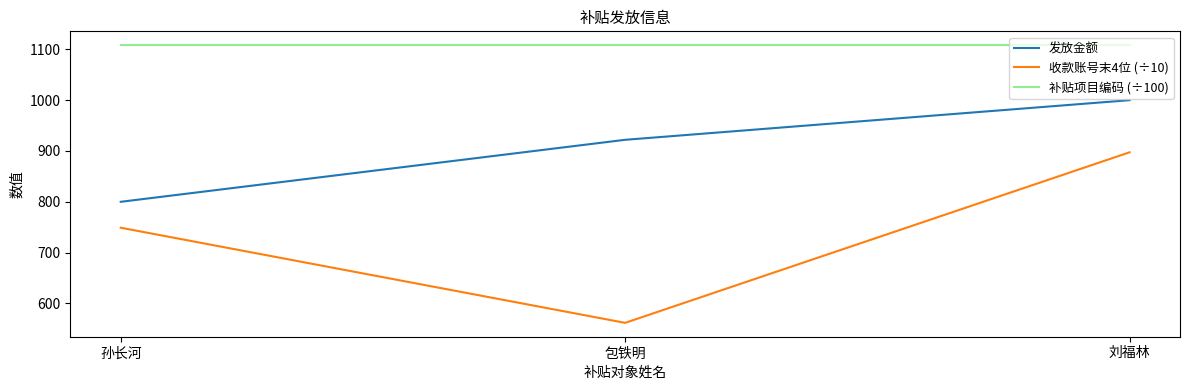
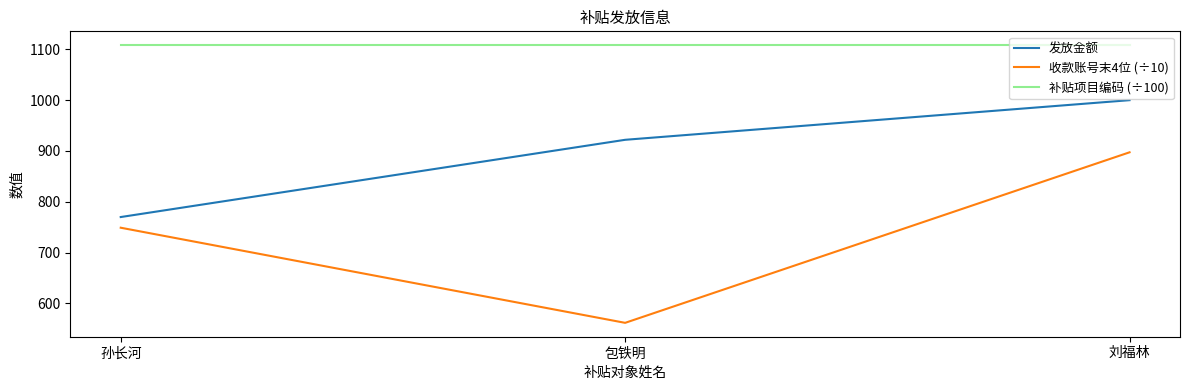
  {
    "发放金额": {
-     "孙长河": 800,
+     "孙长河": 770,
      "包铁明": 920,
      "刘福林": 1000
    },
    "收款账号末4位 (÷10)": {
      "孙长河": 750,
      "包铁明": 560,
      "刘福林": 900
    },
    "补贴项目编码 (÷100)": {
      "孙长河": 1110,
      "包铁明": 1110
    }
  }
